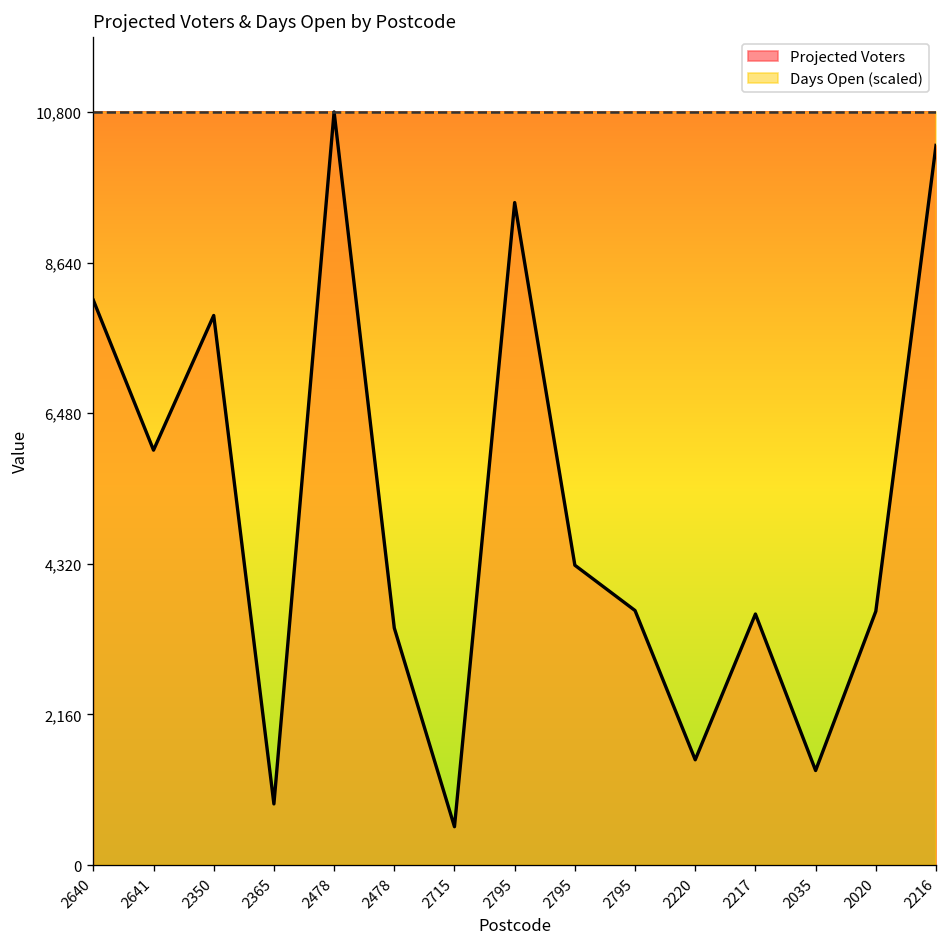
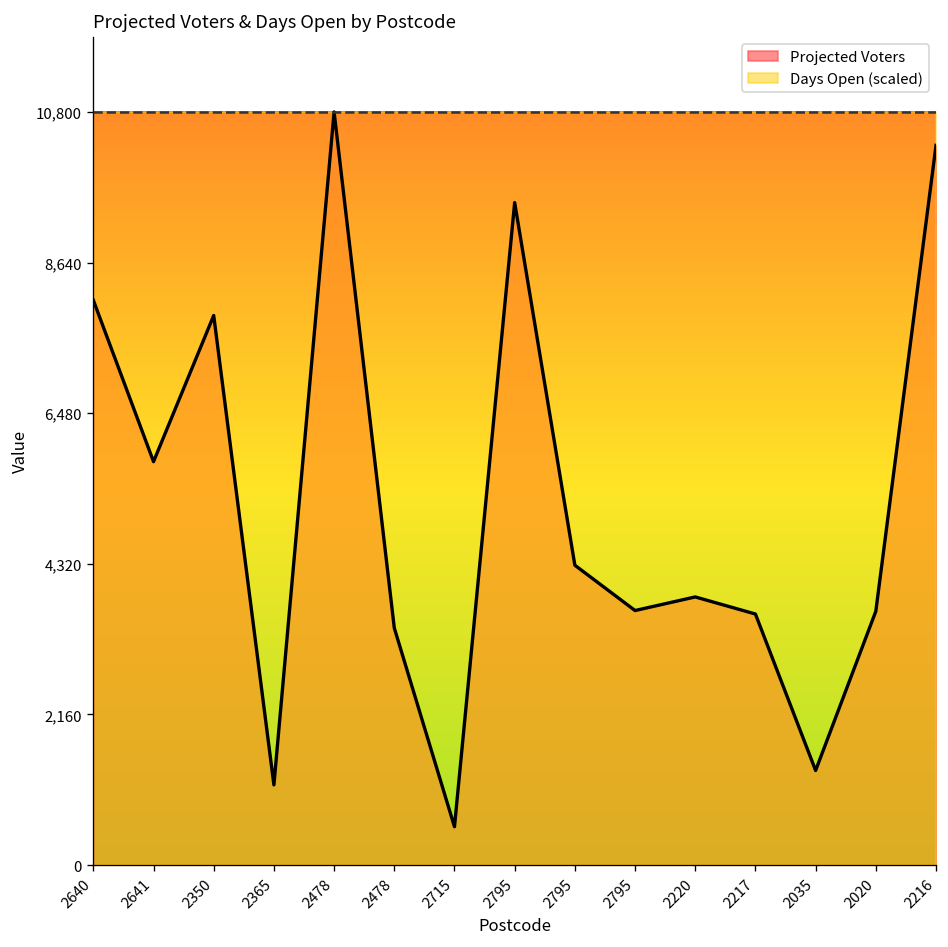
  {
    "Projected Voters": {
      "2640": "8,100",
-     "2641": "6,000",
+     "2641": "5,800",
      "2350": "7,900",
-     "2365": "900",
+     "2365": "1,200",
      "2715": "600",
-     "2220": "1,500",
+     "2220": "3,800",
      "2217": "3,600",
      "2035": "1,400",
      "2020": "3,600",
      "2216": "10,300"
    },
    "Days Open (scaled)": {
      "2640": "10,800",
      "2641": "10,800",
      "2350": "10,800",
      "2365": "10,800",
      "2715": "10,800",
      "2220": "10,800",
      "2217": "10,800",
      "2035": "10,800",
      "2020": "10,800",
      "2216": "10,800"
    }
  }
